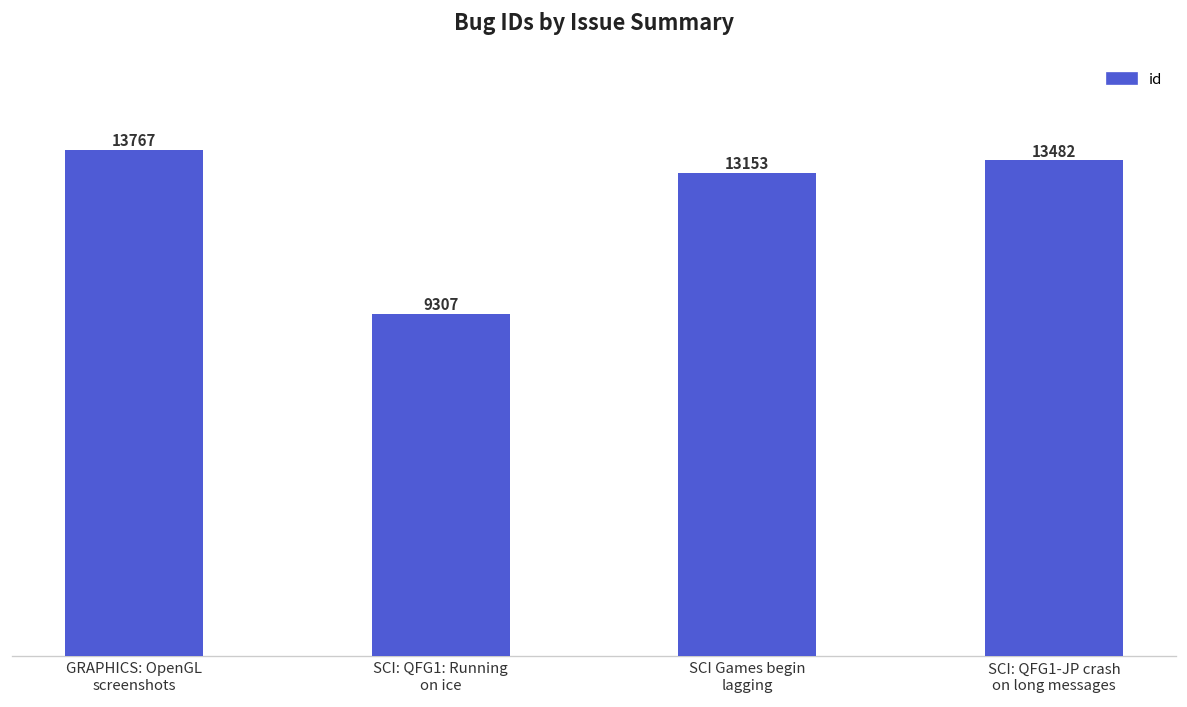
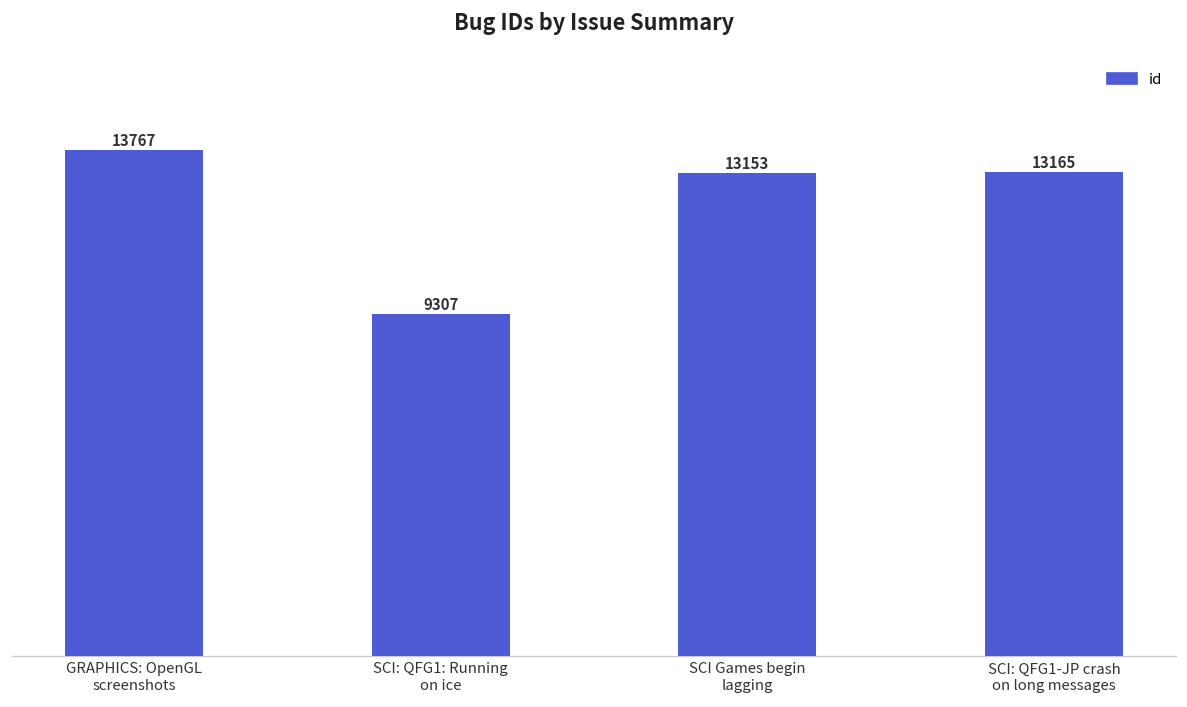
  {
    "GRAPHICS: OpenGL screenshots": 13767,
    "SCI: QFG1: Running on ice": 9307,
    "SCI Games begin lagging": 13153,
-   "SCI: QFG1-JP crash on long messages": 13482
+   "SCI: QFG1-JP crash on long messages": 13165
  }
